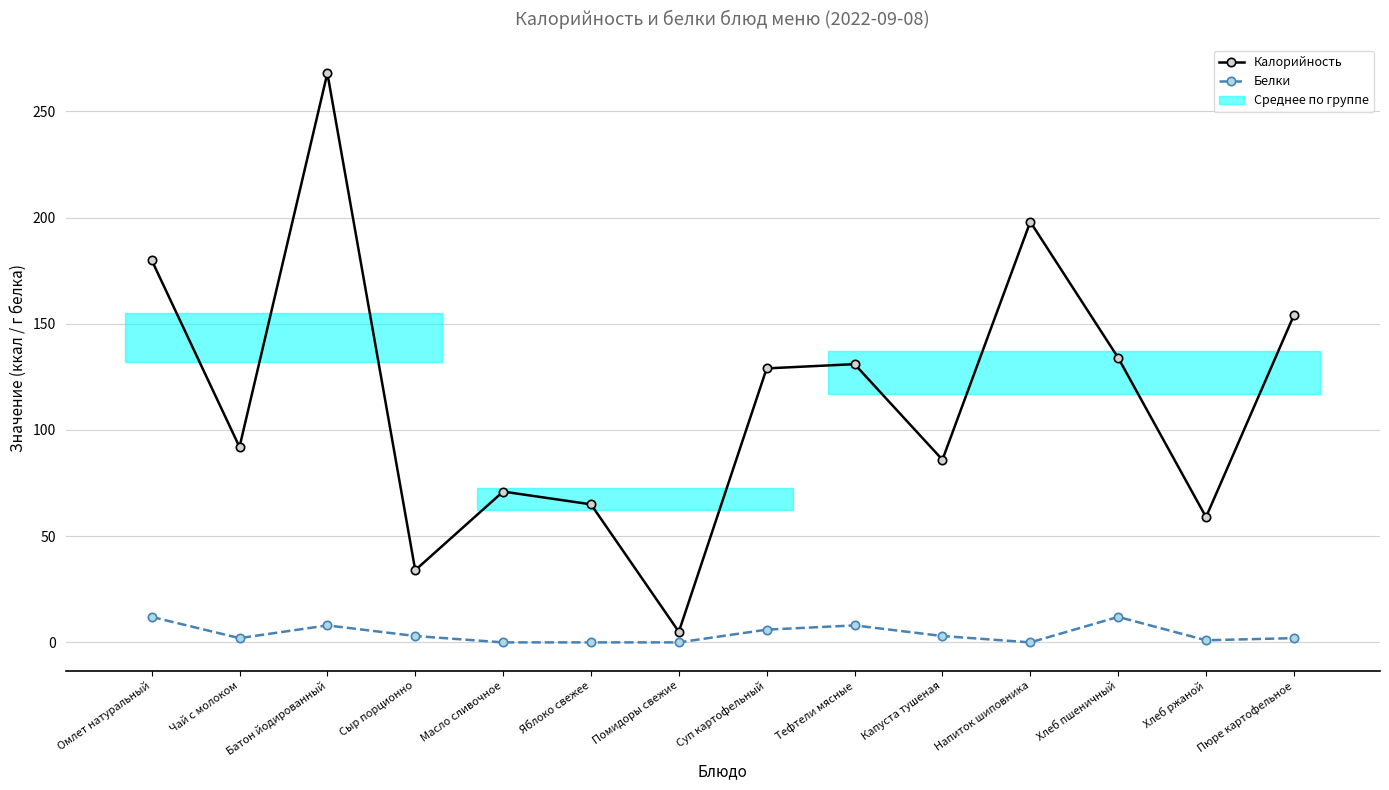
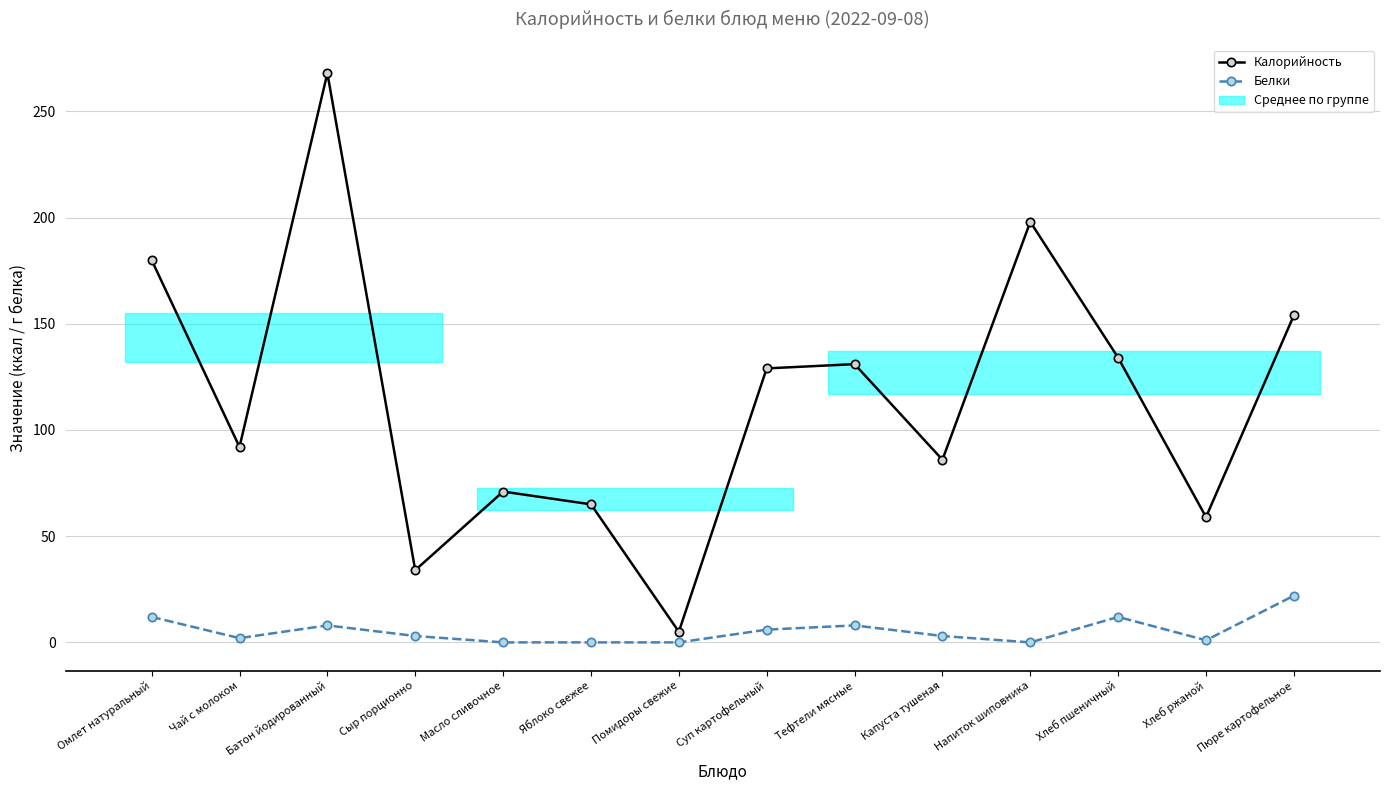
  {
    "Калорийность": {
      "Омлет натуральный": 180,
      "Чай с молоком": 92,
      "Батон йодированный": 268,
      "Сыр порционно": 34,
      "Масло сливочное": 71,
      "Яблоко свежее": 65,
      "Помидоры свежие": 5,
      "Суп картофельный": 129,
      "Тефтели мясные": 131,
      "Капуста тушеная": 86,
      "Напиток шиповника": 198,
      "Хлеб пшеничный": 134,
      "Хлеб ржаной": 59,
      "Пюре картофельное": 154
    },
    "Белки": {
      "Омлет натуральный": 12,
      "Чай с молоком": 2,
      "Батон йодированный": 8,
      "Сыр порционно": 3,
      "Масло сливочное": 0,
      "Яблоко свежее": 0,
      "Помидоры свежие": 0,
      "Суп картофельный": 6,
      "Тефтели мясные": 8,
      "Капуста тушеная": 3,
      "Напиток шиповника": 0,
      "Хлеб пшеничный": 12,
      "Хлеб ржаной": 1,
-     "Пюре картофельное": 2
+     "Пюре картофельное": 22
    }
  }
